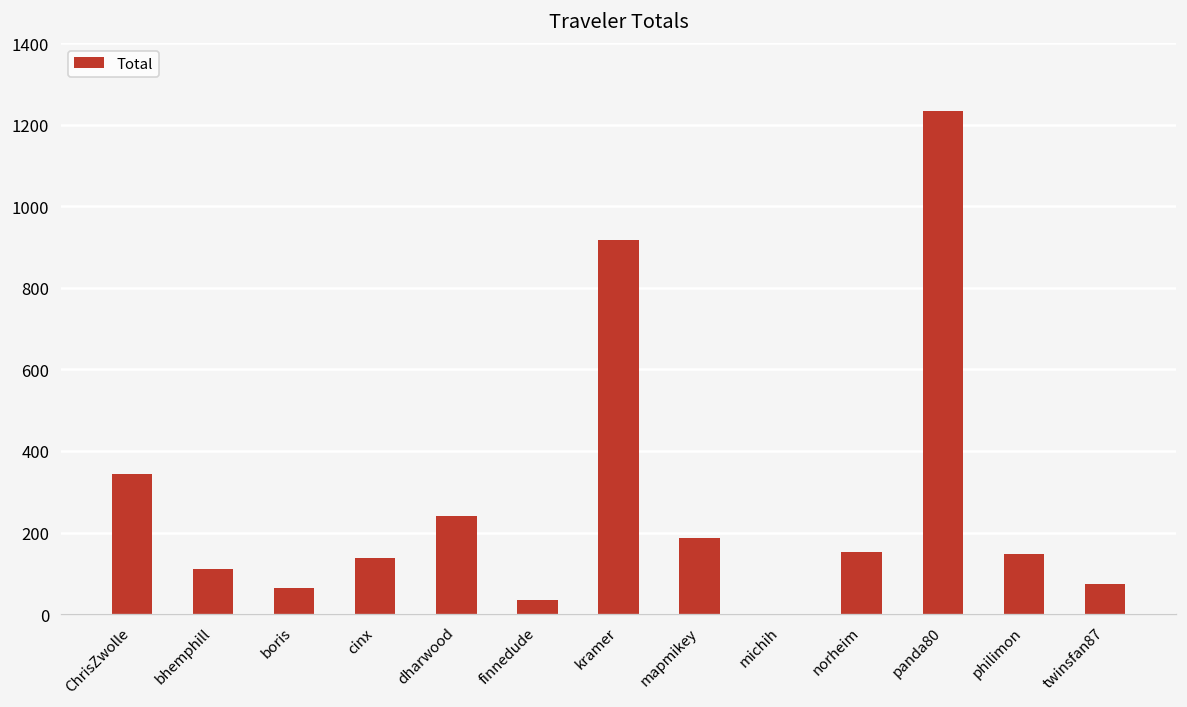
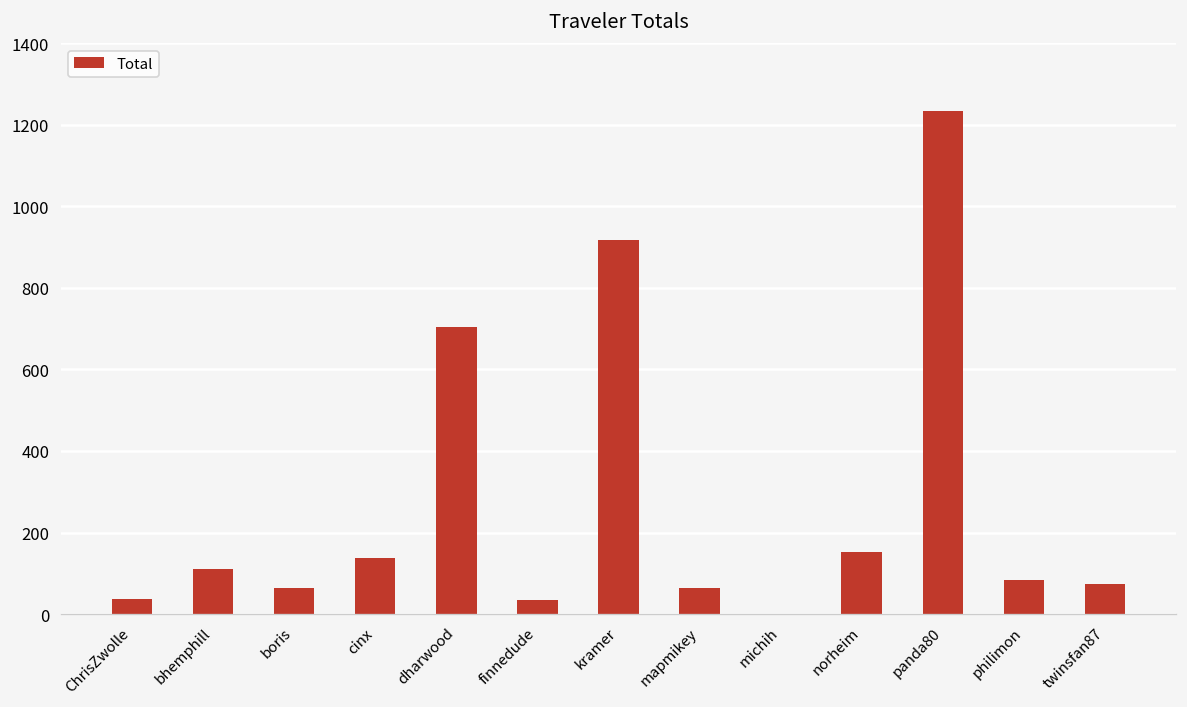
  {
-   "ChrisZwolle": 340,
+   "ChrisZwolle": 40,
    "bhemphill": 110,
    "boris": 70,
    "cinx": 140,
-   "dharwood": 240,
+   "dharwood": 700,
    "finnedude": 30,
    "kramer": 920,
-   "mapmikey": 190,
+   "mapmikey": 60,
    "norheim": 150,
    "panda80": 1230,
-   "philimon": 150,
+   "philimon": 80,
    "twinsfan87": 70
  }
